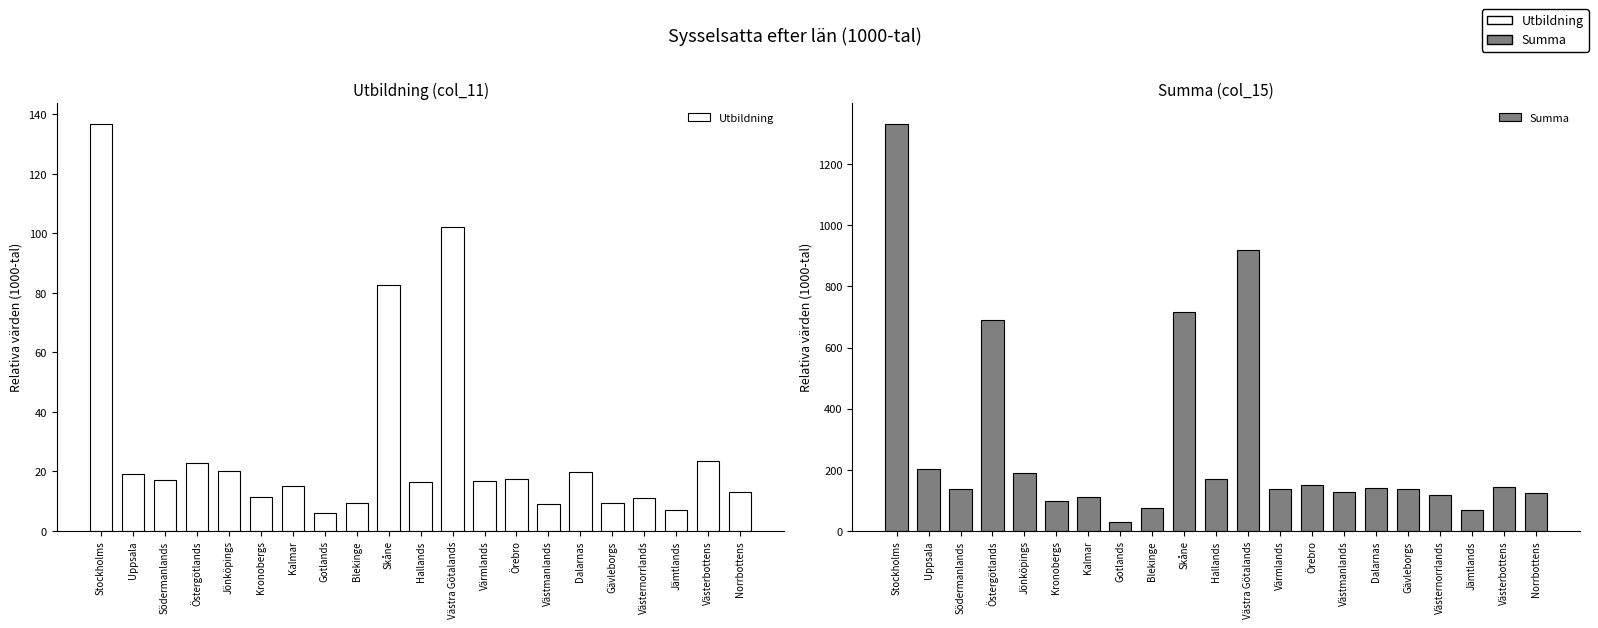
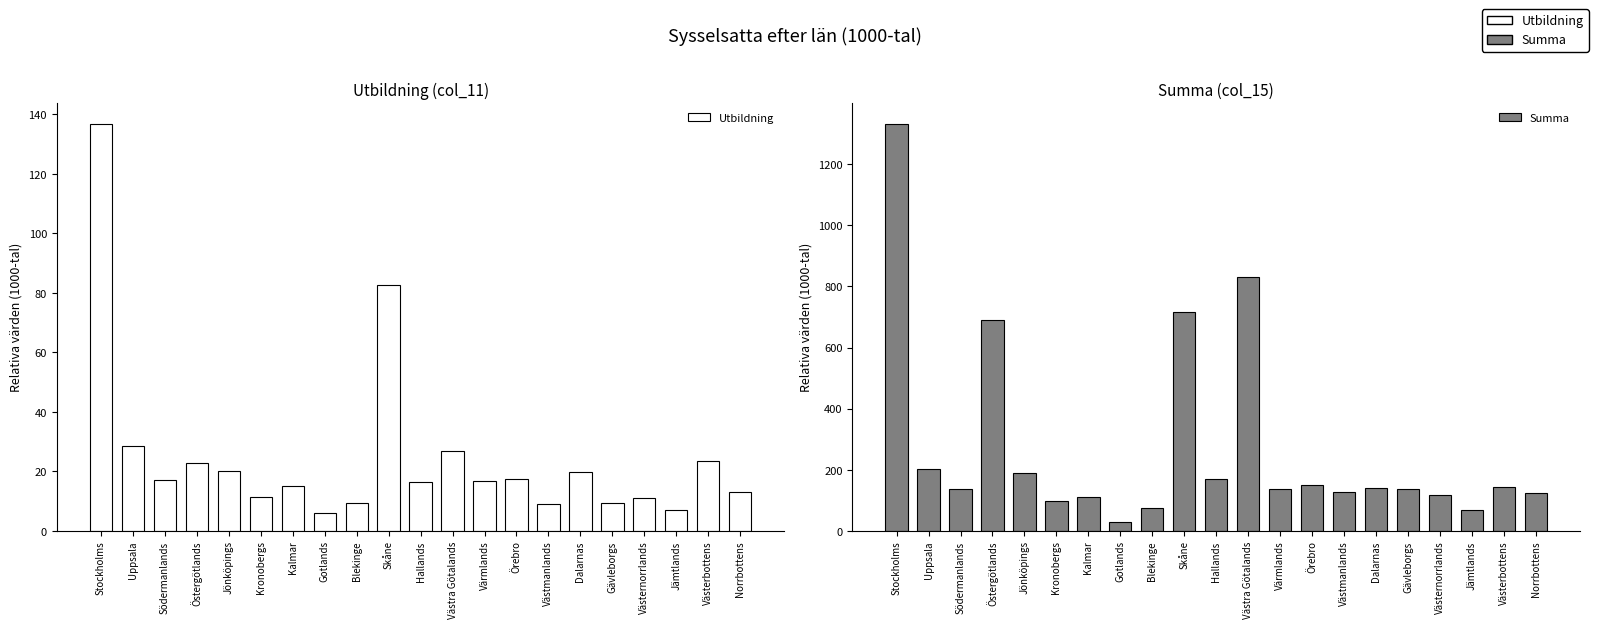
  {
    "Utbildning (col_11)": {
      "Stockholms": 137,
-     "Uppsala": 19,
+     "Uppsala": 28,
      "Södermanlands": 17,
      "Östergötlands": 23,
      "Jönköpings": 20,
      "Kronobergs": 11,
      "Kalmar": 15,
      "Gotlands": 6,
      "Blekinge": 9,
      "Skåne": 83,
      "Hallands": 17,
-     "Västra Götalands": 102,
+     "Västra Götalands": 27,
      "Värmlands": 17,
      "Örebro": 18,
      "Västmanlands": 9,
      "Dalarnas": 20,
      "Gävleborgs": 10,
      "Västernorrlands": 11,
      "Jämtlands": 7,
      "Västerbottens": 24,
      "Norrbottens": 13
    },
    "Summa (col_15)": {
      "Stockholms": 1330,
      "Uppsala": 200,
      "Södermanlands": 140,
      "Östergötlands": 690,
      "Jönköpings": 190,
      "Kronobergs": 100,
      "Kalmar": 110,
      "Gotlands": 30,
      "Blekinge": 80,
      "Skåne": 720,
      "Hallands": 170,
-     "Västra Götalands": 920,
+     "Västra Götalands": 830,
      "Värmlands": 140,
      "Örebro": 150,
      "Västmanlands": 130,
      "Dalarnas": 140,
      "Gävleborgs": 140,
      "Västernorrlands": 120,
      "Jämtlands": 70,
      "Västerbottens": 140,
      "Norrbottens": 120
    }
  }
